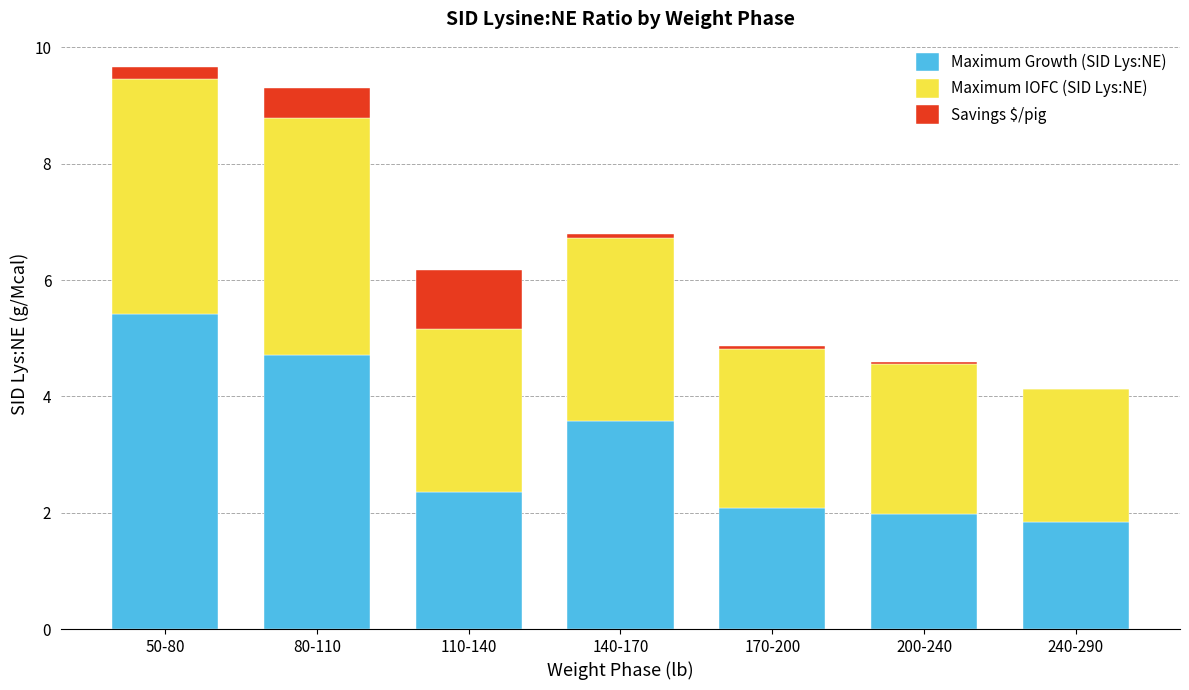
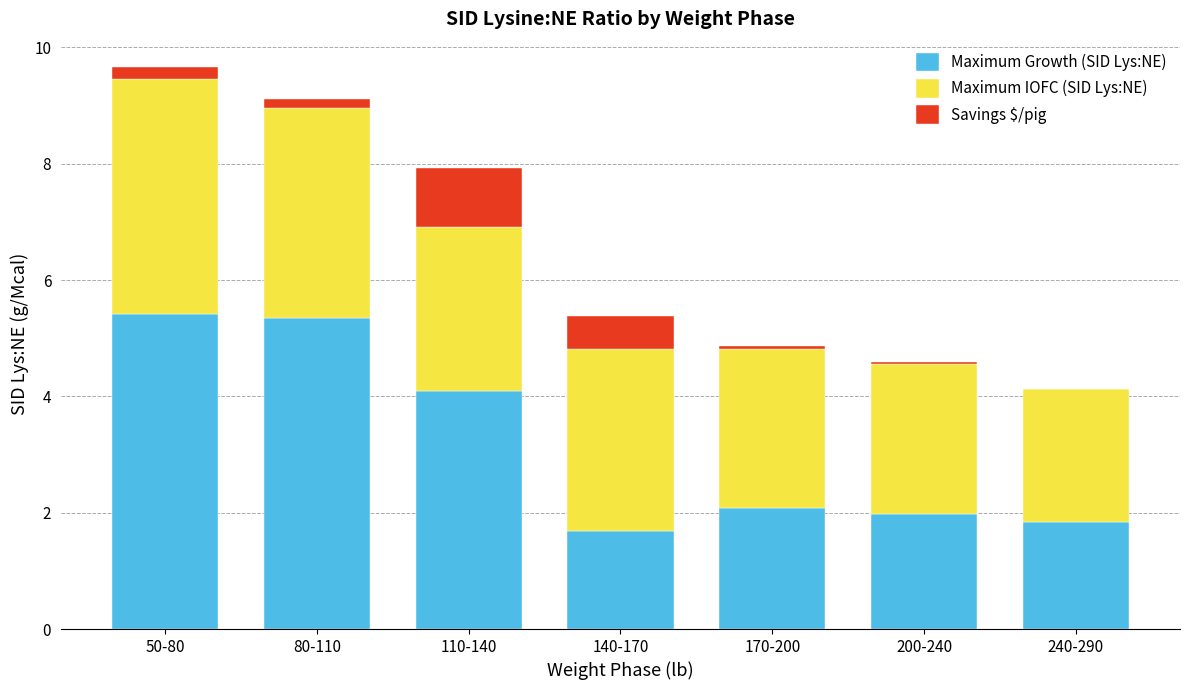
  {
    "Maximum Growth (SID Lys:NE)": {
      "50-80": 5.4,
-     "80-110": 4.7,
-     "110-140": 2.4,
-     "140-170": 3.6,
+     "80-110": 5.3,
+     "110-140": 4.1,
+     "140-170": 1.7,
      "170-200": 2.1,
      "200-240": 2.0,
      "240-290": 1.8
    },
    "Maximum IOFC (SID Lys:NE)": {
      "50-80": 4.1,
-     "80-110": 4.1,
+     "80-110": 3.6,
      "110-140": 2.8,
      "140-170": 3.1,
      "170-200": 2.7,
      "200-240": 2.6,
      "240-290": 2.3
    },
    "Savings $/pig": {
      "50-80": 0.2,
-     "80-110": 0.5,
+     "80-110": 0.2,
      "110-140": 1.0,
-     "140-170": 0.1,
+     "140-170": 0.6,
      "170-200": 0.1,
      "240-290": 0.0
    }
  }
